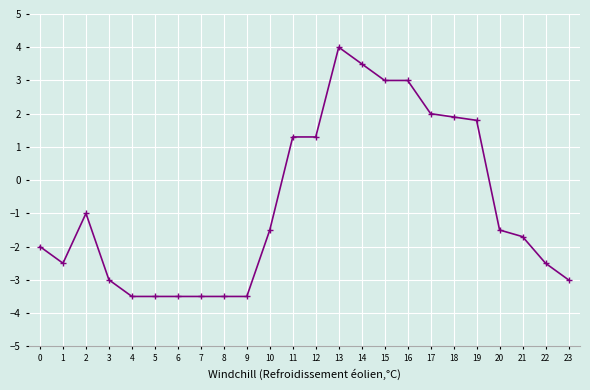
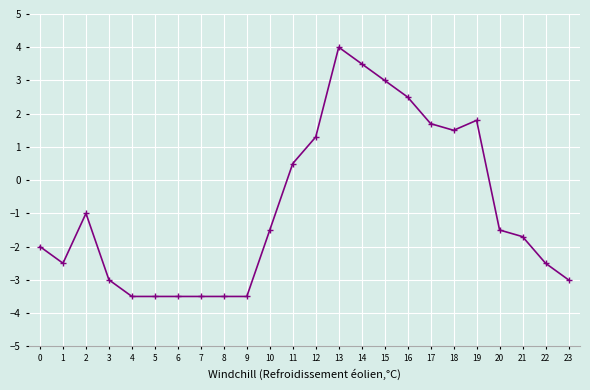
  {
    "0": -2.0,
    "1": -2.5,
    "2": -1.0,
    "3": -3.0,
    "4": -3.5,
    "5": -3.5,
    "6": -3.5,
    "7": -3.5,
    "8": -3.5,
    "9": -3.5,
    "10": -1.5,
-   "11": 1.3,
+   "11": 0.5,
    "12": 1.3,
    "13": 4.0,
    "14": 3.5,
    "15": 3.0,
-   "16": 3.0,
-   "17": 2.0,
-   "18": 1.9,
+   "16": 2.5,
+   "17": 1.7,
+   "18": 1.5,
    "19": 1.8,
    "20": -1.5,
    "21": -1.7,
    "22": -2.5,
    "23": -3.0
  }
